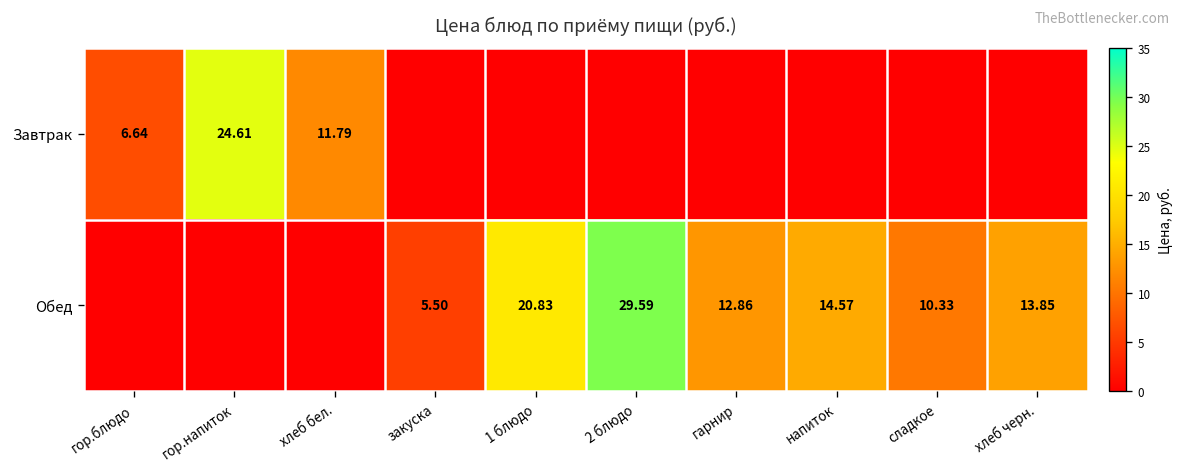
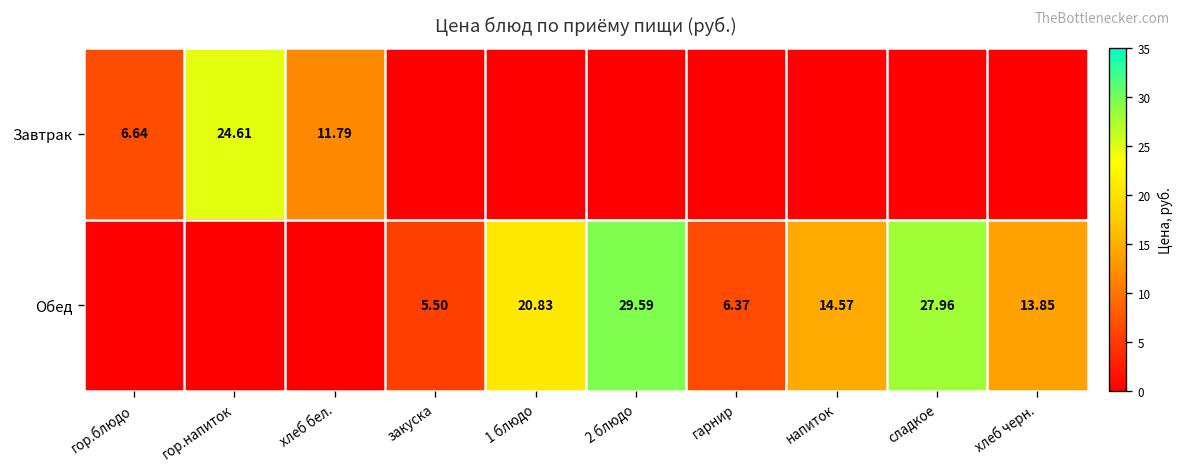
  {
    "Завтрак": {
      "гор.блюдо": 6.64,
      "гор.напиток": 24.61,
      "хлеб бел.": 11.79
    },
    "Обед": {
      "закуска": 5.50,
      "1 блюдо": 20.83,
      "2 блюдо": 29.59,
-     "гарнир": 12.86,
+     "гарнир": 6.37,
      "напиток": 14.57,
-     "сладкое": 10.33,
+     "сладкое": 27.96,
      "хлеб черн.": 13.85
    }
  }
